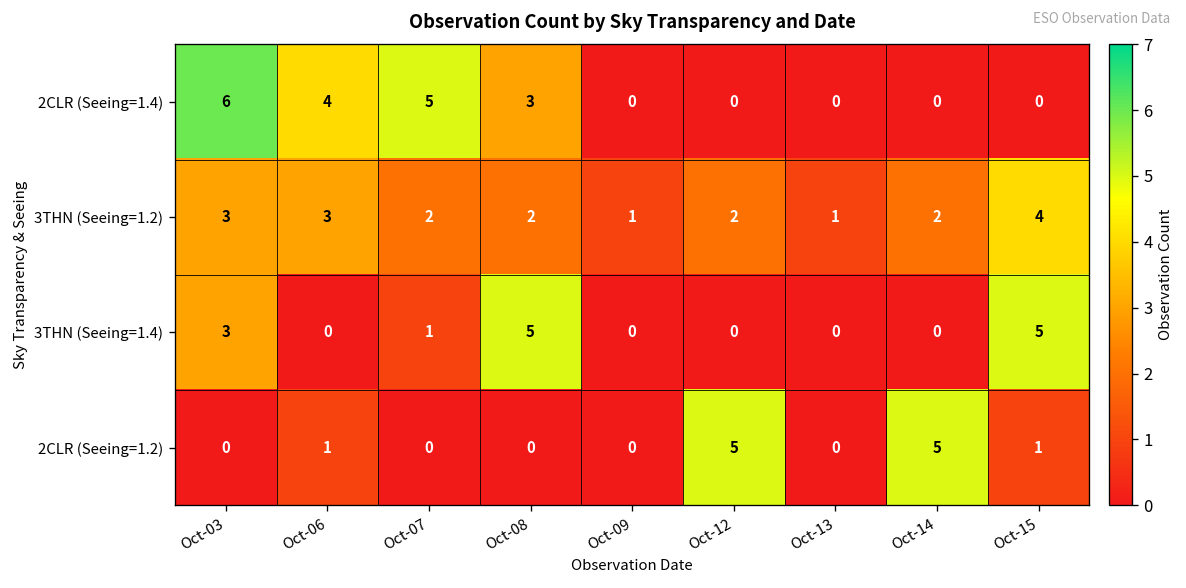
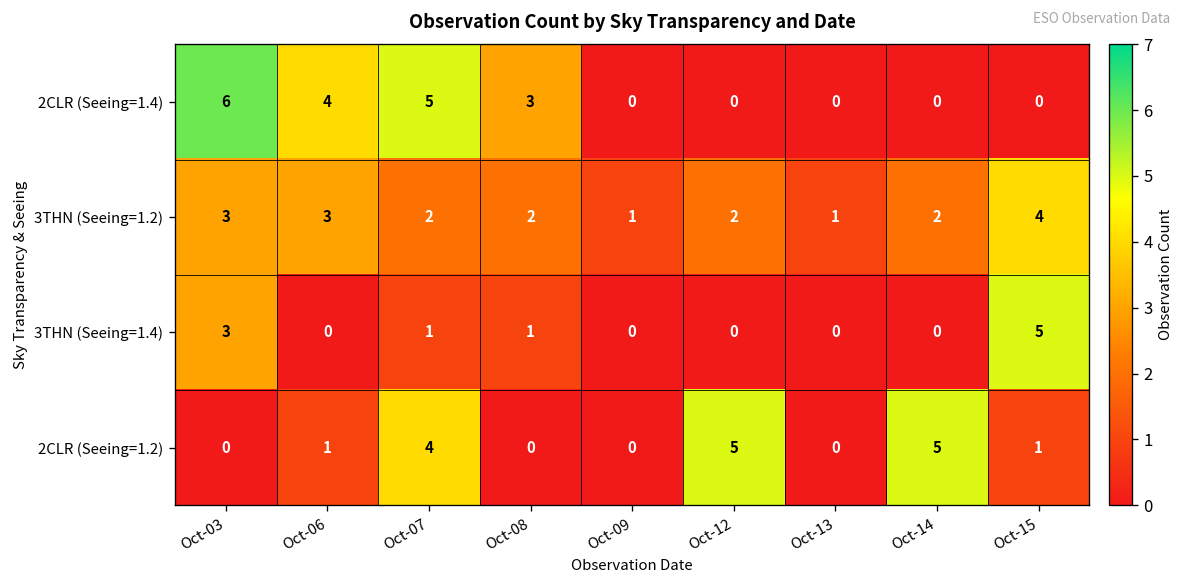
  {
    "2CLR (Seeing=1.4)": {
      "Oct-03": 6,
      "Oct-06": 4,
      "Oct-07": 5,
      "Oct-08": 3,
      "Oct-09": 0,
      "Oct-12": 0,
      "Oct-13": 0,
      "Oct-14": 0,
      "Oct-15": 0
    },
    "3THN (Seeing=1.2)": {
      "Oct-03": 3,
      "Oct-06": 3,
      "Oct-07": 2,
      "Oct-08": 2,
      "Oct-09": 1,
      "Oct-12": 2,
      "Oct-13": 1,
      "Oct-14": 2,
      "Oct-15": 4
    },
    "3THN (Seeing=1.4)": {
      "Oct-03": 3,
      "Oct-06": 0,
      "Oct-07": 1,
-     "Oct-08": 5,
+     "Oct-08": 1,
      "Oct-09": 0,
      "Oct-12": 0,
      "Oct-13": 0,
      "Oct-14": 0,
      "Oct-15": 5
    },
    "2CLR (Seeing=1.2)": {
      "Oct-03": 0,
      "Oct-06": 1,
-     "Oct-07": 0,
+     "Oct-07": 4,
      "Oct-08": 0,
      "Oct-09": 0,
      "Oct-12": 5,
      "Oct-13": 0,
      "Oct-14": 5,
      "Oct-15": 1
    }
  }
